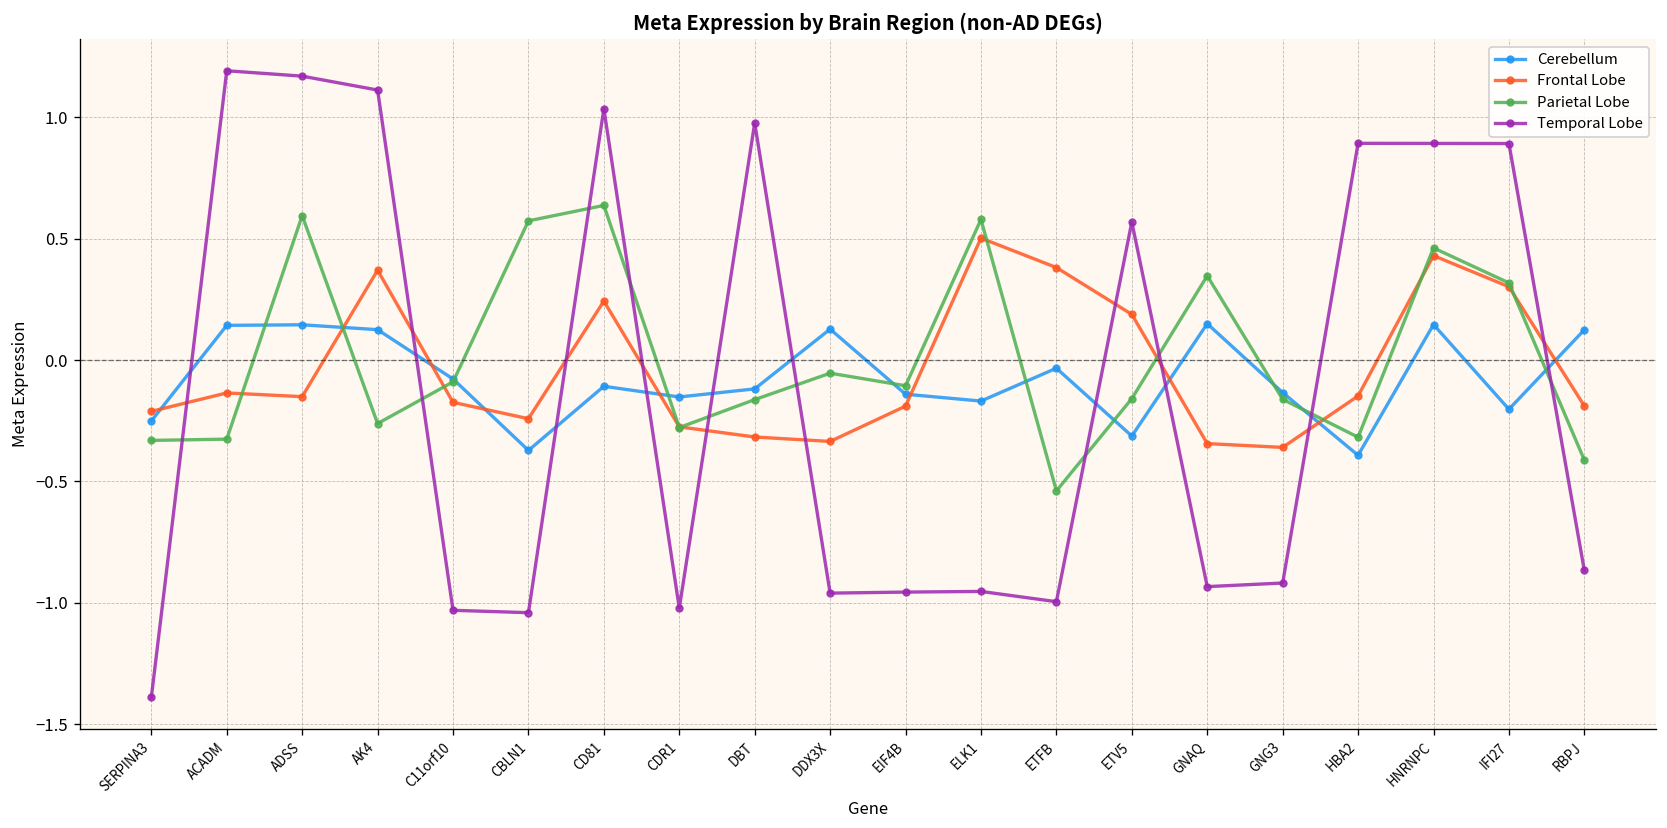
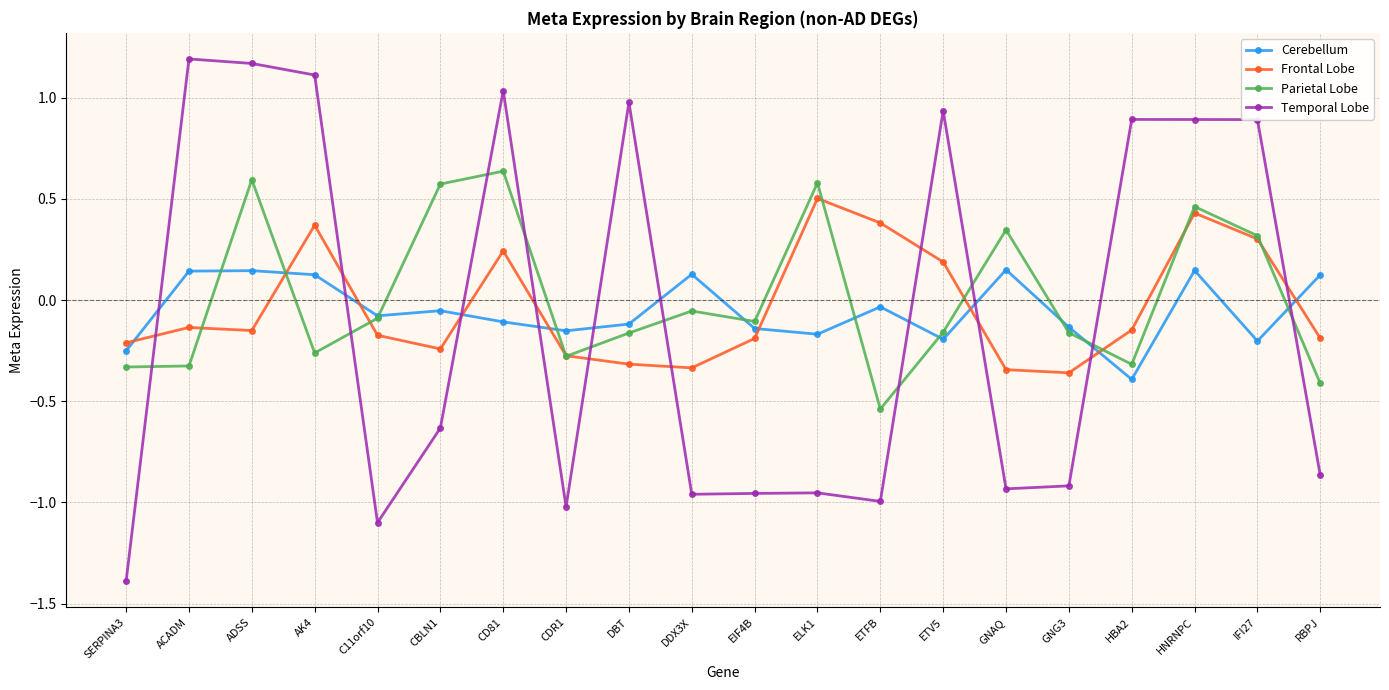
  {
    "Cerebellum": {
      "SERPINA3": -0.25,
      "ACADM": 0.14,
      "ADSS": 0.14,
      "AK4": 0.12,
-     "CBLN1": -0.37,
+     "CBLN1": -0.05,
      "CD81": -0.11,
      "CDR1": -0.15,
      "DBT": -0.12,
      "DDX3X": 0.13,
      "EIF4B": -0.14,
      "ELK1": -0.17,
      "ETFB": -0.03,
-     "ETV5": -0.31,
+     "ETV5": -0.19,
      "GNAQ": 0.15,
      "GNG3": -0.13,
      "HBA2": -0.39,
      "HNRNPC": 0.15,
      "IFI27": -0.20,
      "RBPJ": 0.12
    },
    "Frontal Lobe": {
      "SERPINA3": -0.21,
      "ACADM": -0.14,
      "ADSS": -0.15,
      "AK4": 0.37,
      "C11orf10": -0.17,
      "CBLN1": -0.24,
      "CD81": 0.24,
      "DBT": -0.32,
      "DDX3X": -0.34,
      "EIF4B": -0.19,
      "ELK1": 0.50,
      "ETFB": 0.38,
      "ETV5": 0.19,
      "GNAQ": -0.34,
      "GNG3": -0.36,
      "HBA2": -0.15,
      "HNRNPC": 0.43,
      "IFI27": 0.30,
      "RBPJ": -0.19
    },
    "Parietal Lobe": {
      "SERPINA3": -0.33,
      "ACADM": -0.33,
      "ADSS": 0.59,
      "AK4": -0.26,
      "CBLN1": 0.57,
      "CD81": 0.64,
      "DBT": -0.16,
      "DDX3X": -0.05,
      "EIF4B": -0.11,
      "ELK1": 0.58,
      "ETFB": -0.54,
      "ETV5": -0.16,
      "GNAQ": 0.35,
      "GNG3": -0.16,
      "HBA2": -0.32,
      "HNRNPC": 0.46,
      "IFI27": 0.32,
      "RBPJ": -0.41
    },
    "Temporal Lobe": {
      "SERPINA3": -1.39,
      "ACADM": 1.19,
      "ADSS": 1.17,
      "AK4": 1.11,
-     "C11orf10": -1.03,
-     "CBLN1": -1.04,
+     "C11orf10": -1.10,
+     "CBLN1": -0.63,
      "CD81": 1.03,
      "CDR1": -1.02,
      "DBT": 0.98,
      "DDX3X": -0.96,
      "EIF4B": -0.96,
      "ELK1": -0.95,
      "ETFB": -0.99,
-     "ETV5": 0.57,
+     "ETV5": 0.93,
      "GNAQ": -0.93,
      "GNG3": -0.92,
      "HBA2": 0.89,
      "HNRNPC": 0.89,
      "RBPJ": -0.87
    }
  }
